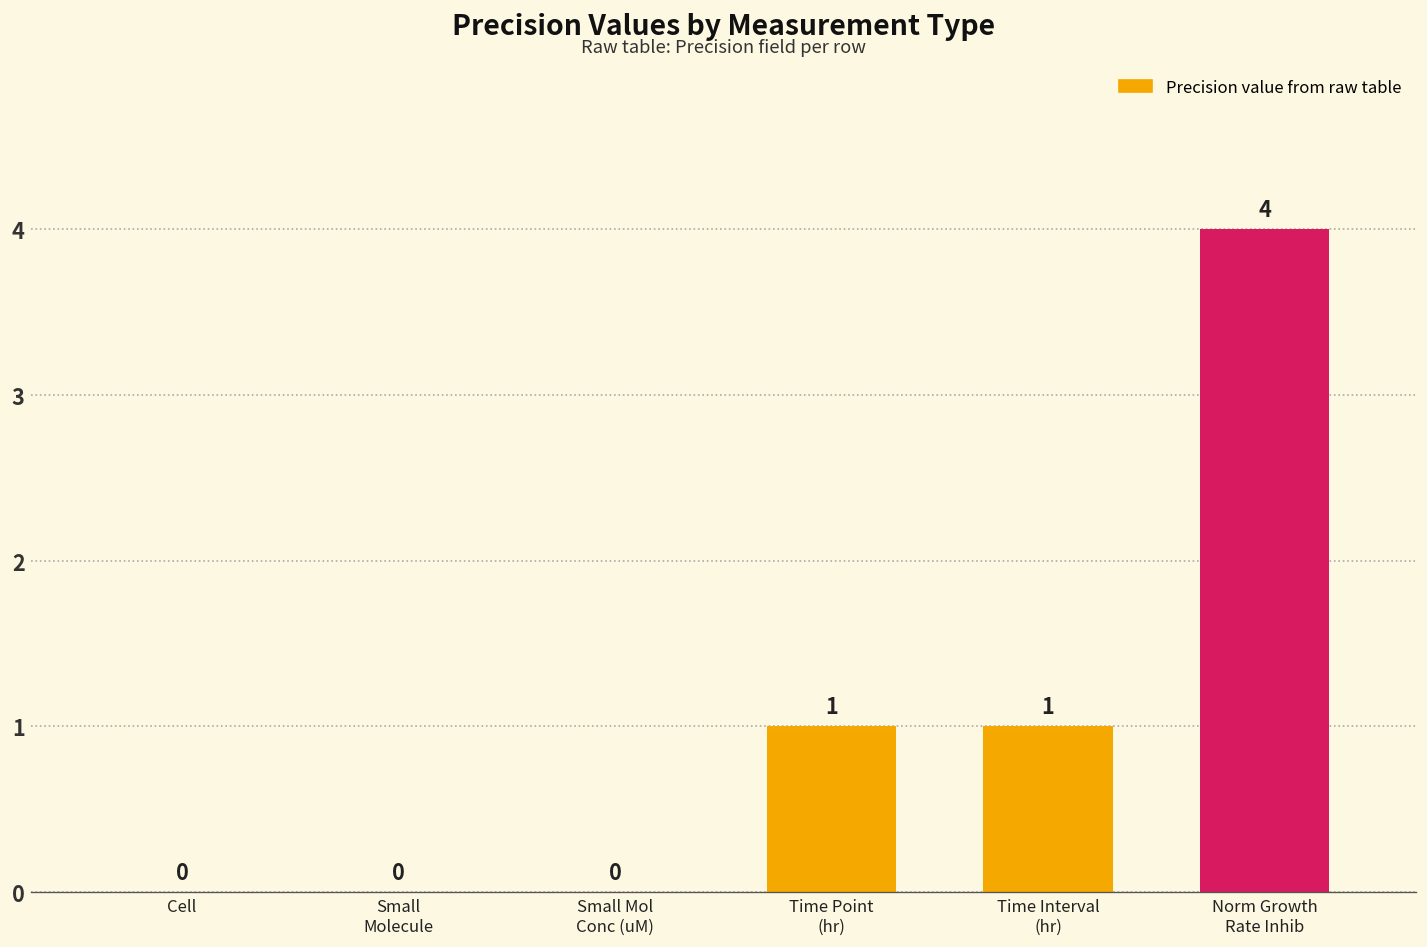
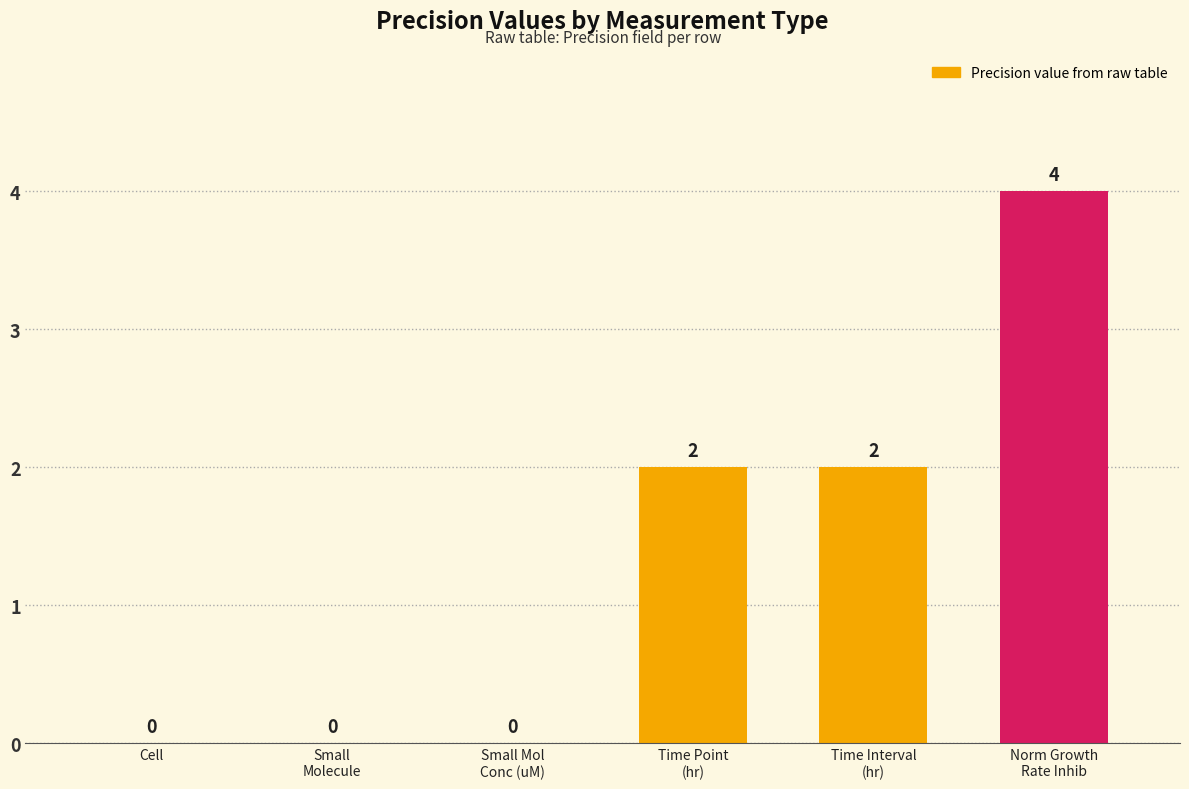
  {
    "Cell": 0,
    "Small Molecule": 0,
    "Small Mol Conc (uM)": 0,
-   "Time Point (hr)": 1,
-   "Time Interval (hr)": 1,
+   "Time Point (hr)": 2,
+   "Time Interval (hr)": 2,
    "Norm Growth Rate Inhib": 4
  }
